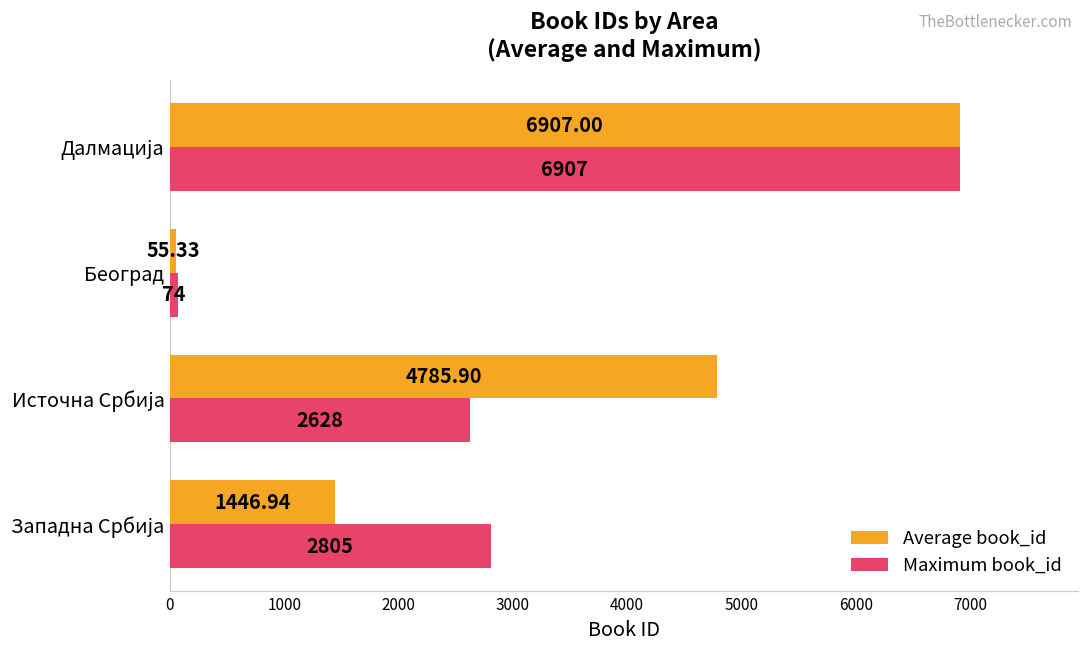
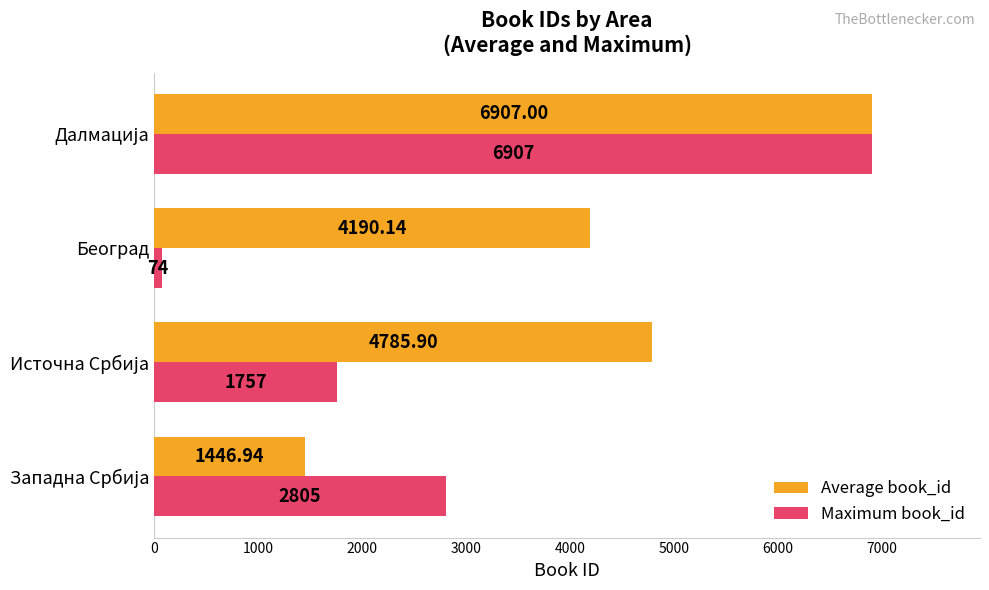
  {
    "Average book_id": {
      "Далмација": 6907.00,
-     "Београд": 55.33,
+     "Београд": 4190.14,
      "Источна Србија": 4785.90,
      "Западна Србија": 1446.94
    },
    "Maximum book_id": {
      "Далмација": 6907,
      "Београд": 74,
-     "Источна Србија": 2628,
+     "Источна Србија": 1757,
      "Западна Србија": 2805
    }
  }
